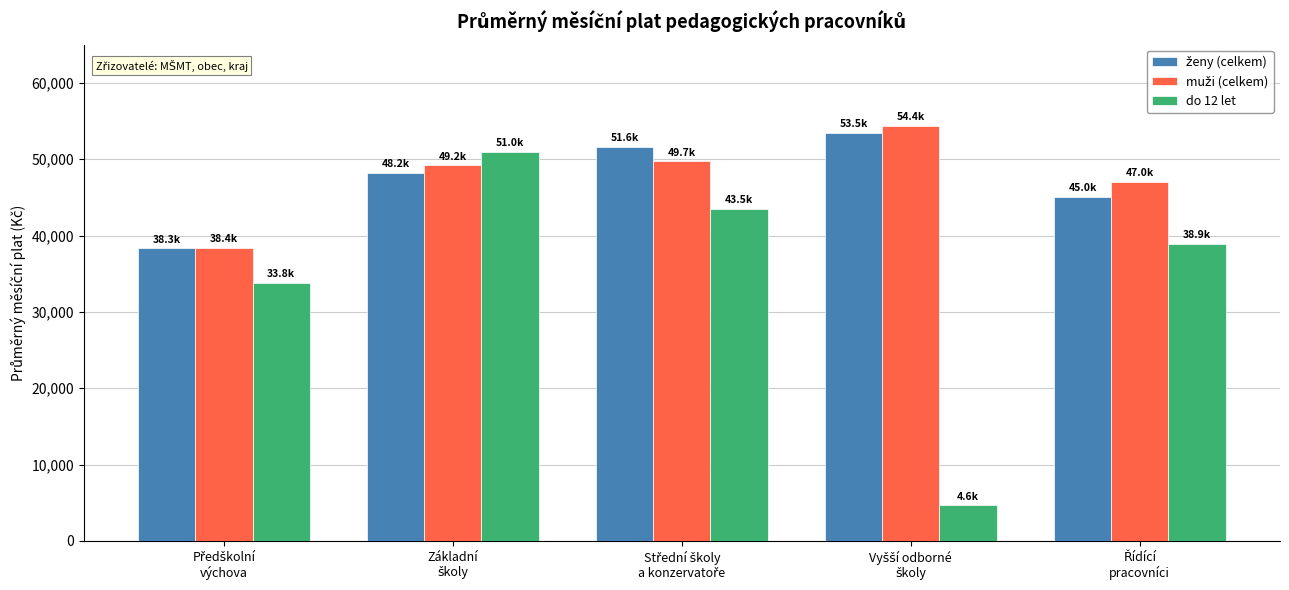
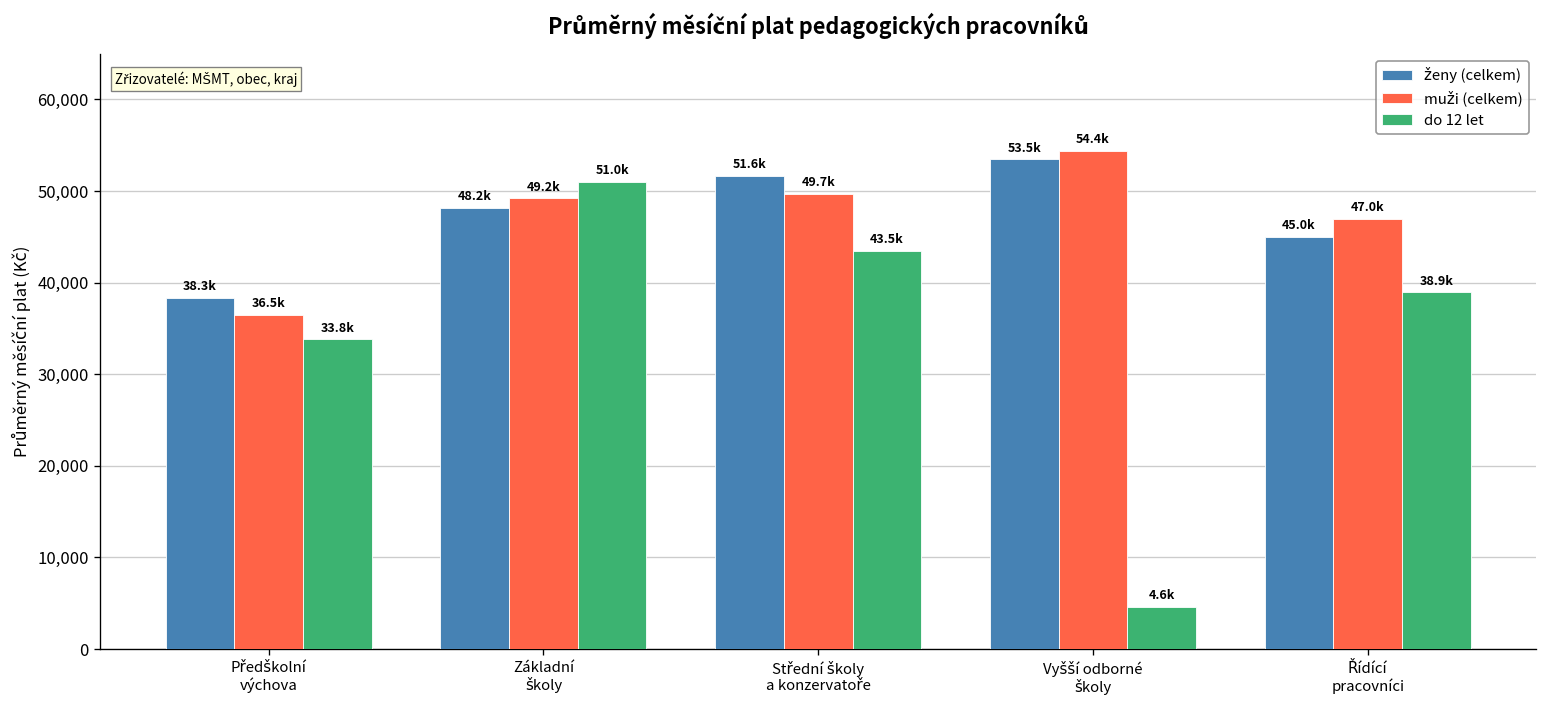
  {
    "ženy (celkem)": {
      "Předškolní výchova": "38.3k",
      "Základní školy": "48.2k",
      "Střední školy a konzervatoře": "51.6k",
      "Vyšší odborné školy": "53.5k",
      "Řídící pracovníci": "45.0k"
    },
    "muži (celkem)": {
-     "Předškolní výchova": "38.4k",
+     "Předškolní výchova": "36.5k",
      "Základní školy": "49.2k",
      "Střední školy a konzervatoře": "49.7k",
      "Vyšší odborné školy": "54.4k",
      "Řídící pracovníci": "47.0k"
    },
    "do 12 let": {
      "Předškolní výchova": "33.8k",
      "Základní školy": "51.0k",
      "Střední školy a konzervatoře": "43.5k",
      "Vyšší odborné školy": "4.6k",
      "Řídící pracovníci": "38.9k"
    }
  }
